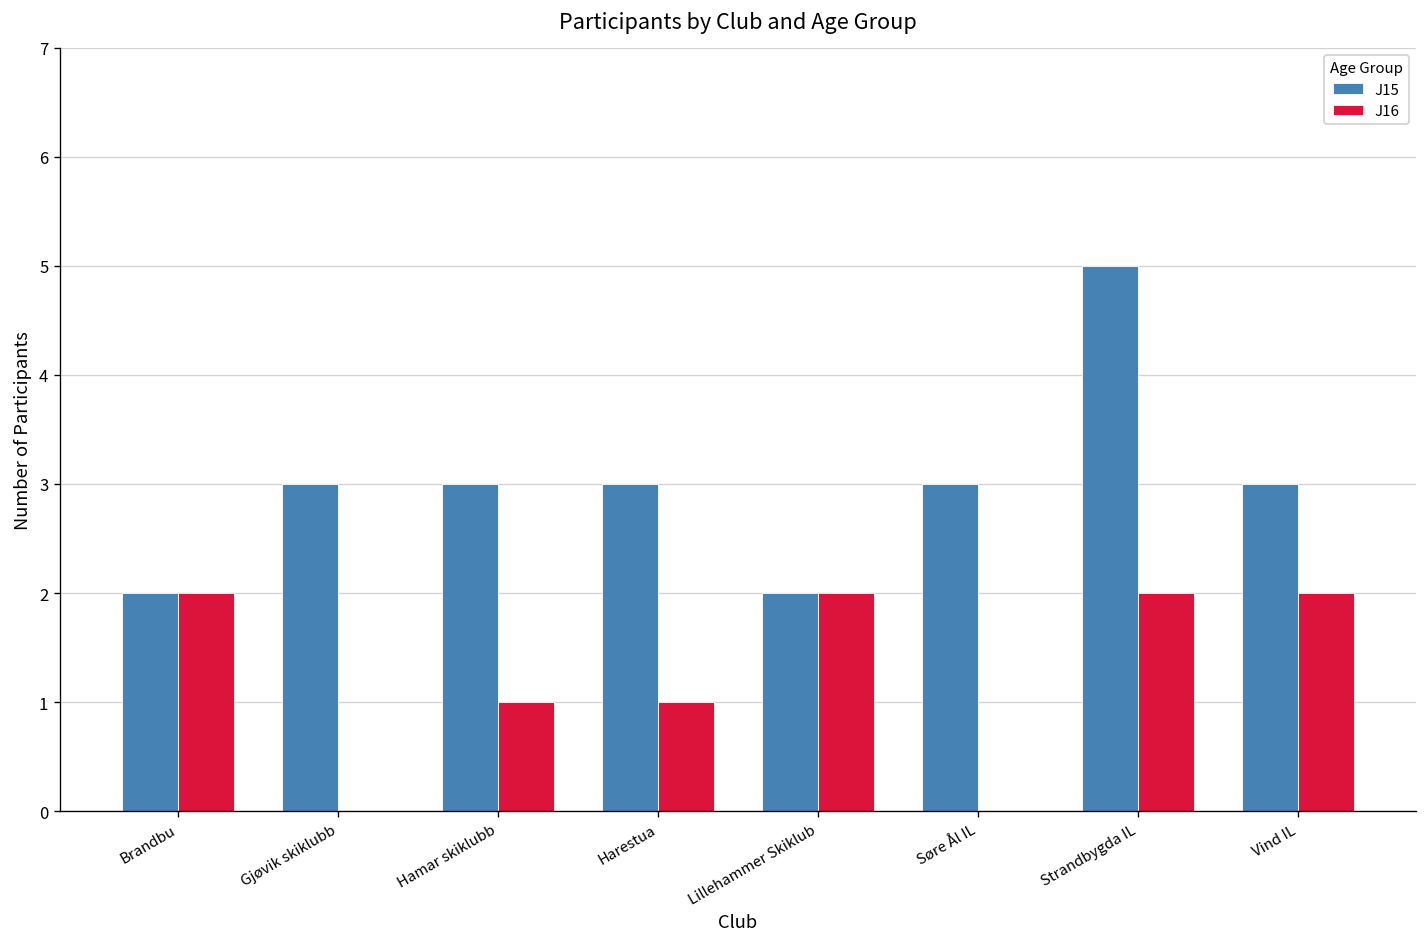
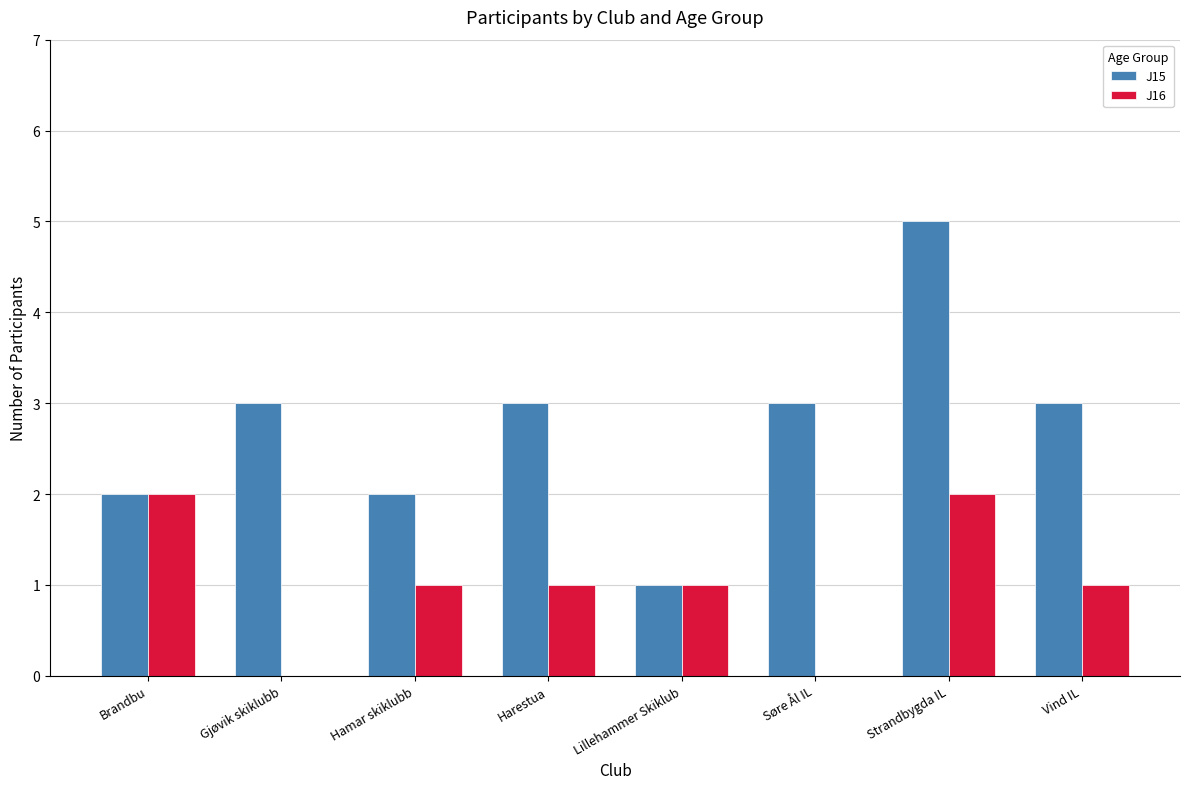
  {
    "J15": {
      "Brandbu": 2,
      "Gjøvik skiklubb": 3,
-     "Hamar skiklubb": 3,
+     "Hamar skiklubb": 2,
      "Harestua": 3,
-     "Lillehammer Skiklub": 2,
+     "Lillehammer Skiklub": 1,
      "Søre Ål IL": 3,
      "Strandbygda IL": 5,
      "Vind IL": 3
    },
    "J16": {
      "Brandbu": 2,
      "Gjøvik skiklubb": 0,
      "Hamar skiklubb": 1,
      "Harestua": 1,
-     "Lillehammer Skiklub": 2,
+     "Lillehammer Skiklub": 1,
      "Søre Ål IL": 0,
      "Strandbygda IL": 2,
-     "Vind IL": 2
+     "Vind IL": 1
    }
  }
